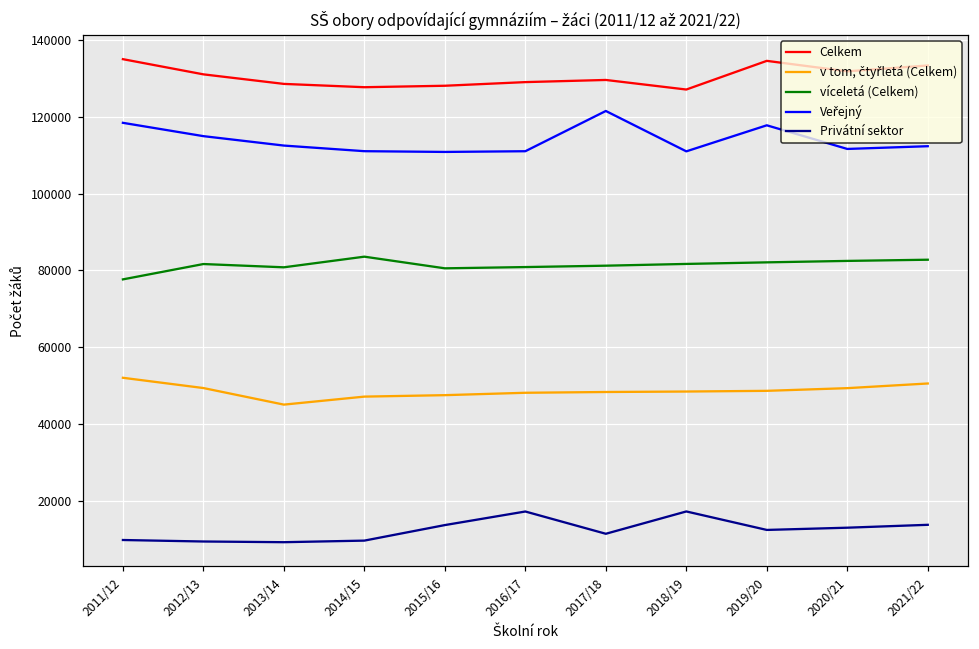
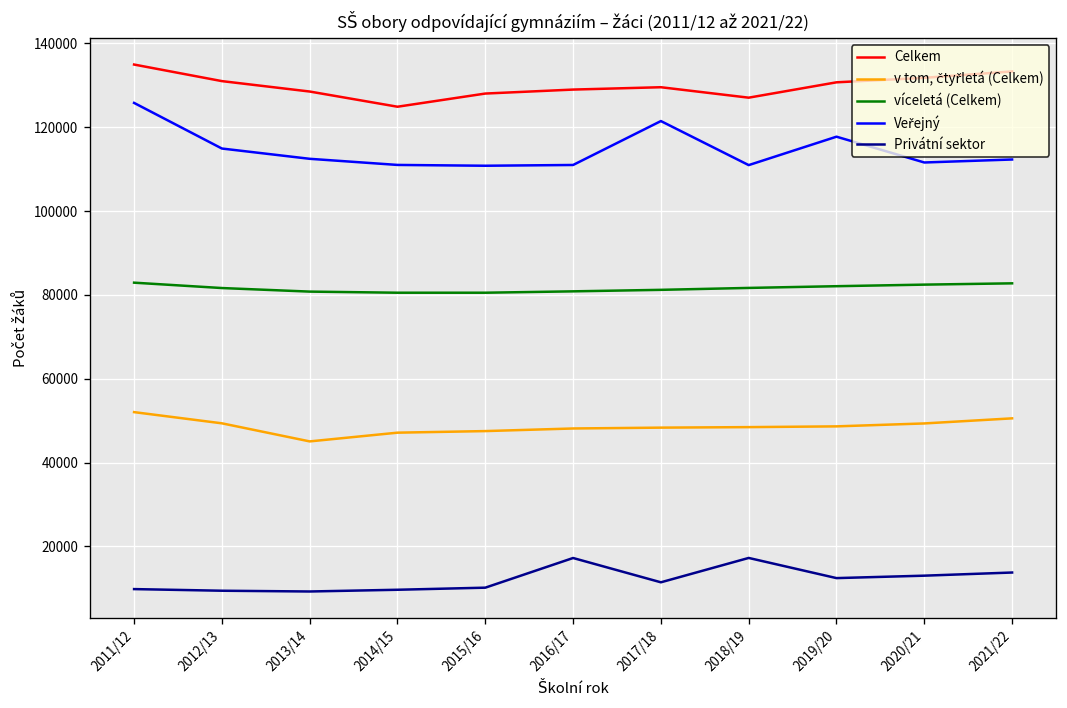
  {
    "Celkem": {
      "2011/12": 135000,
      "2012/13": 131000,
      "2013/14": 129000,
-     "2014/15": 128000,
+     "2014/15": 125000,
      "2015/16": 128000,
      "2016/17": 129000,
      "2017/18": 130000,
      "2018/19": 127000,
-     "2019/20": 135000
+     "2019/20": 131000
    },
    "v tom, čtyřletá (Celkem)": {
      "2011/12": 52000,
      "2012/13": 49000,
      "2013/14": 45000,
      "2014/15": 47000,
      "2015/16": 48000,
      "2016/17": 48000,
      "2017/18": 48000,
      "2018/19": 48000,
      "2019/20": 49000,
      "2020/21": 49000,
      "2021/22": 51000
    },
    "víceletá (Celkem)": {
-     "2011/12": 78000,
+     "2011/12": 83000,
      "2012/13": 82000,
      "2013/14": 81000,
-     "2014/15": 84000,
+     "2014/15": 81000,
      "2015/16": 81000,
      "2016/17": 81000,
      "2017/18": 81000,
      "2018/19": 82000,
      "2019/20": 82000,
      "2020/21": 82000,
      "2021/22": 83000
    },
    "Veřejný": {
-     "2011/12": 118000,
+     "2011/12": 126000,
      "2012/13": 115000,
      "2013/14": 112000,
      "2014/15": 111000,
      "2015/16": 111000,
      "2016/17": 111000,
      "2017/18": 121000,
      "2018/19": 111000,
      "2019/20": 118000,
      "2020/21": 112000,
      "2021/22": 112000
    },
    "Privátní sektor": {
      "2011/12": 10000,
      "2012/13": 9000,
      "2013/14": 9000,
      "2014/15": 10000,
-     "2015/16": 14000,
+     "2015/16": 10000,
      "2016/17": 17000,
      "2017/18": 11000,
      "2018/19": 17000,
      "2019/20": 12000,
      "2020/21": 13000,
      "2021/22": 14000
    }
  }
